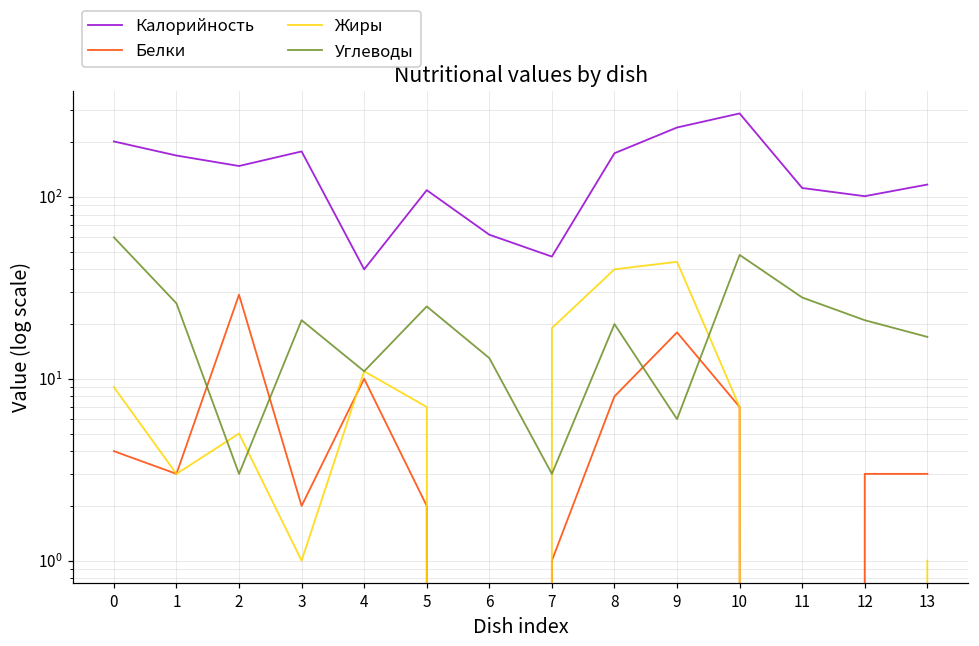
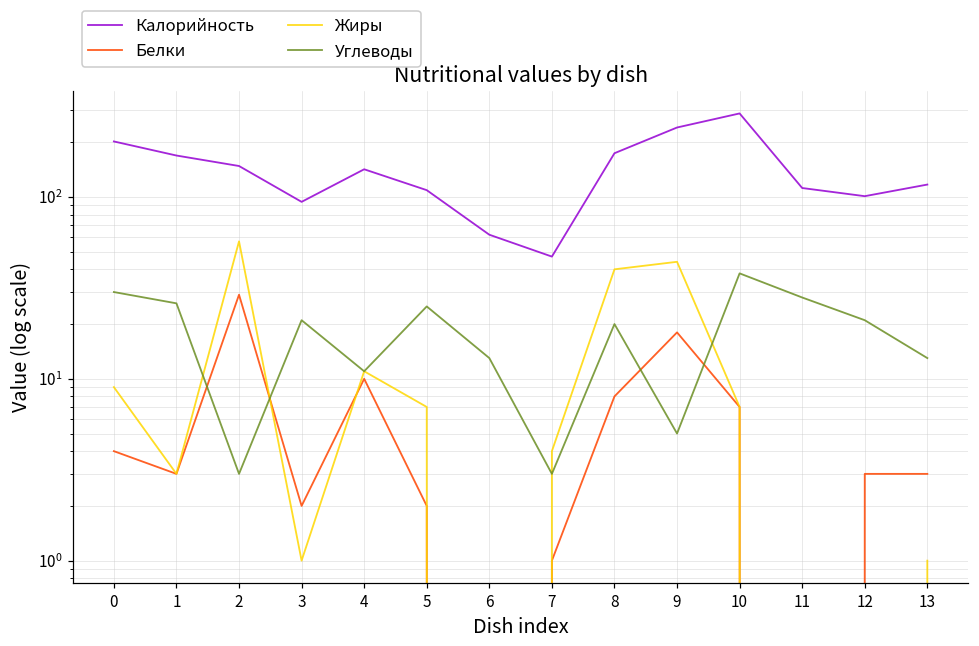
  {
    "Калорийность": {
      "0": 200,
      "1": 170,
      "2": 150,
-     "3": 180,
-     "4": 40,
+     "3": 90,
+     "4": 140,
      "5": 110,
      "6": 62,
      "7": 47,
      "8": 170,
      "9": 240,
      "10": 290,
      "11": 110,
      "12": 100,
      "13": 120
    },
    "Белки": {
      "0": 4,
      "2": 29,
      "3": 2,
      "4": 10,
      "5": 2,
      "7": 1,
      "8": 8,
      "9": 18,
      "12": 3,
      "13": 3
    },
    "Жиры": {
      "0": 9,
-     "2": 5,
+     "2": 57,
      "3": 1,
      "5": 7,
-     "7": 19,
+     "7": 4,
      "8": 40,
      "9": 44,
      "13": 1
    },
    "Углеводы": {
-     "0": 60,
+     "0": 30,
      "1": 26,
      "2": 3,
      "3": 21,
      "5": 25,
      "6": 13,
      "7": 3,
      "8": 20,
-     "9": 6,
-     "10": 48,
+     "9": 5,
+     "10": 38,
      "11": 28,
      "12": 21,
-     "13": 17
+     "13": 13
    }
  }
